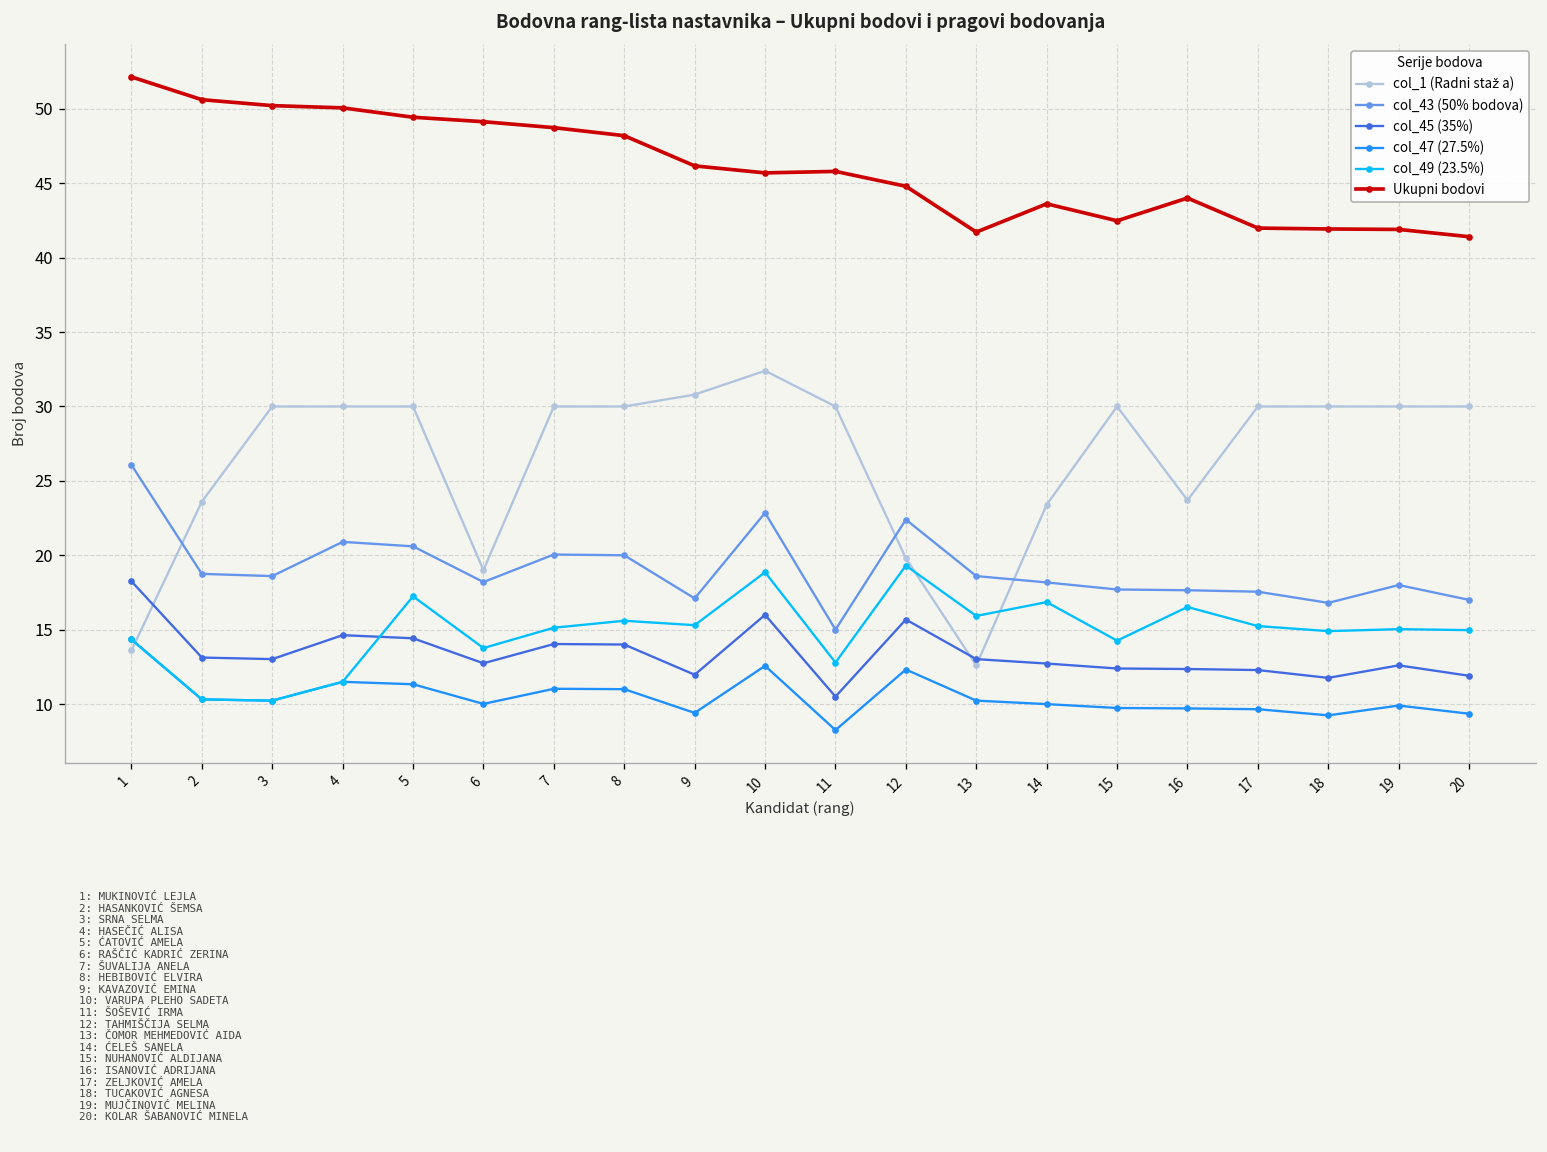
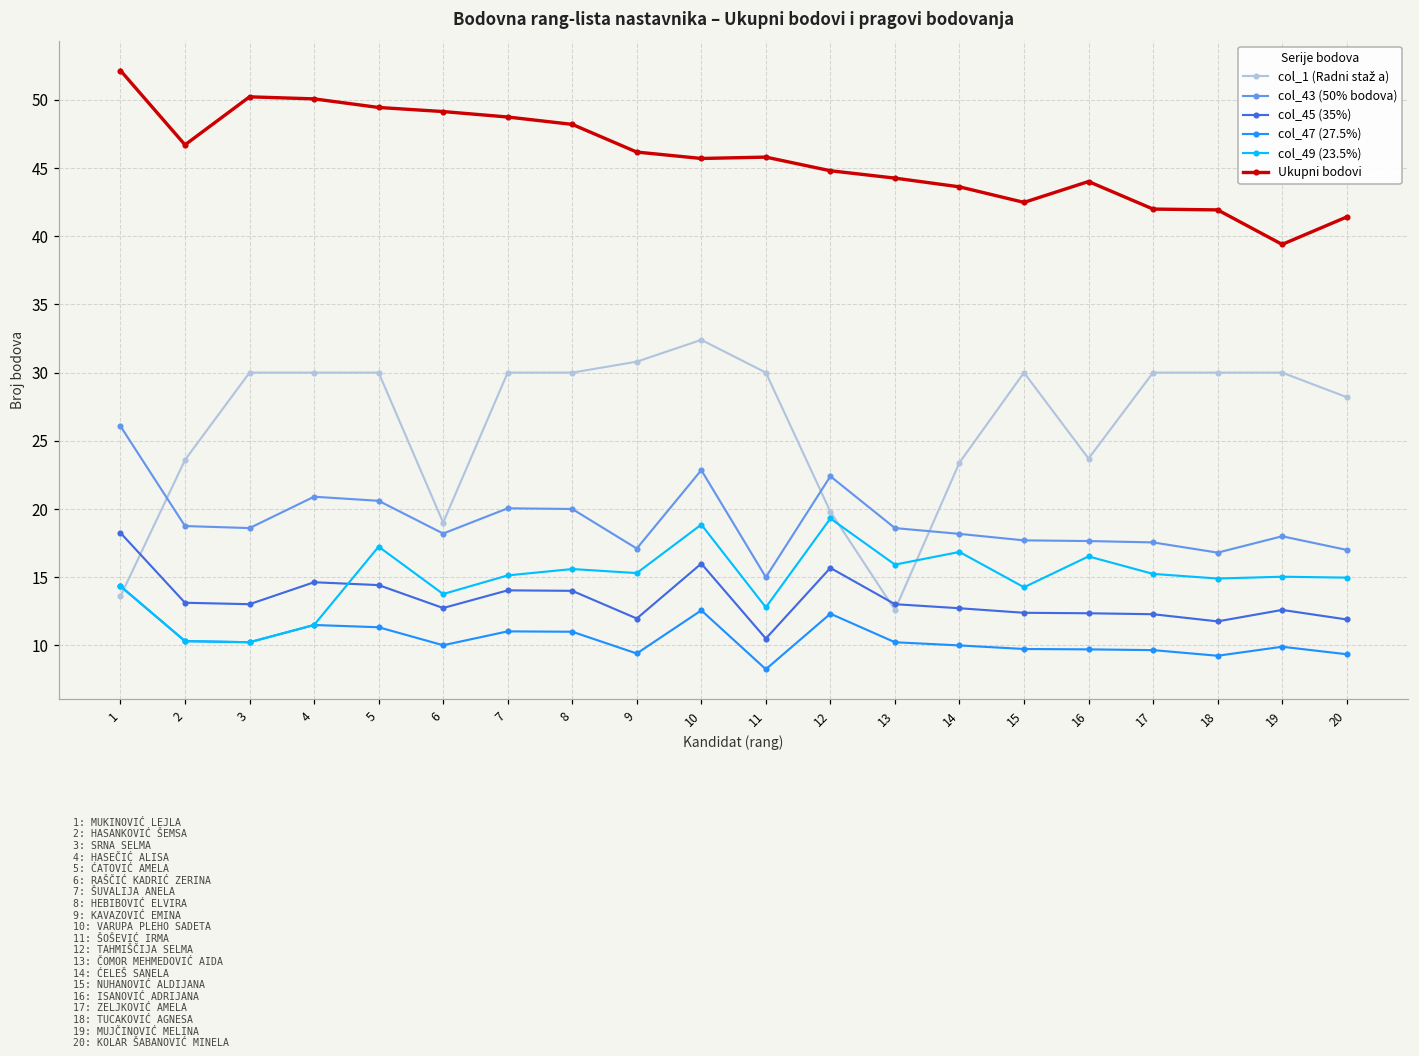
  {
    "col_1 (Radni staž a)": {
      "1": 13.6,
      "2": 23.6,
      "3": 30.0,
      "4": 30.0,
      "5": 30.0,
      "6": 19.0,
      "7": 30.0,
      "8": 30.0,
      "9": 30.8,
      "10": 32.4,
      "11": 30.0,
      "12": 19.8,
      "13": 12.6,
      "14": 23.4,
      "15": 30.0,
      "16": 23.7,
      "17": 30.0,
      "18": 30.0,
      "19": 30.0,
-     "20": 30.0
+     "20": 28.2
    },
    "Ukupni bodovi": {
      "1": 52.2,
-     "2": 50.6,
+     "2": 46.7,
      "3": 50.2,
      "4": 50.1,
      "5": 49.4,
      "6": 49.1,
      "7": 48.7,
      "8": 48.2,
      "9": 46.2,
      "10": 45.7,
      "11": 45.8,
      "12": 44.8,
-     "13": 41.7,
+     "13": 44.3,
      "14": 43.6,
      "15": 42.5,
      "16": 44.0,
      "17": 42.0,
      "18": 41.9,
-     "19": 41.9,
+     "19": 39.4,
      "20": 41.4
    }
  }
